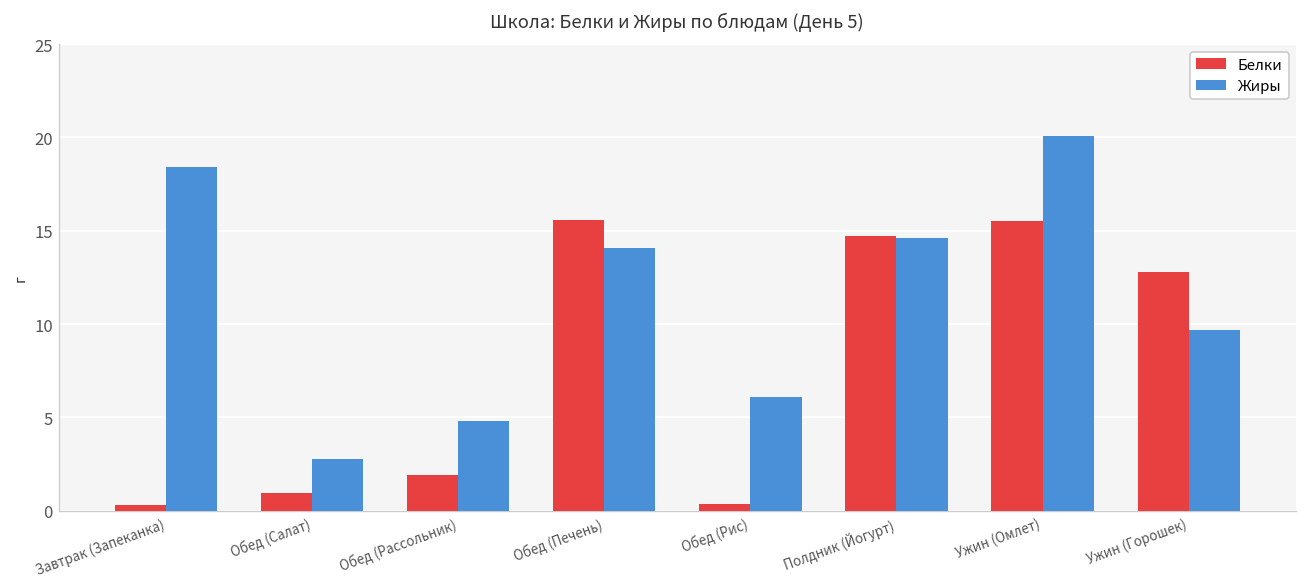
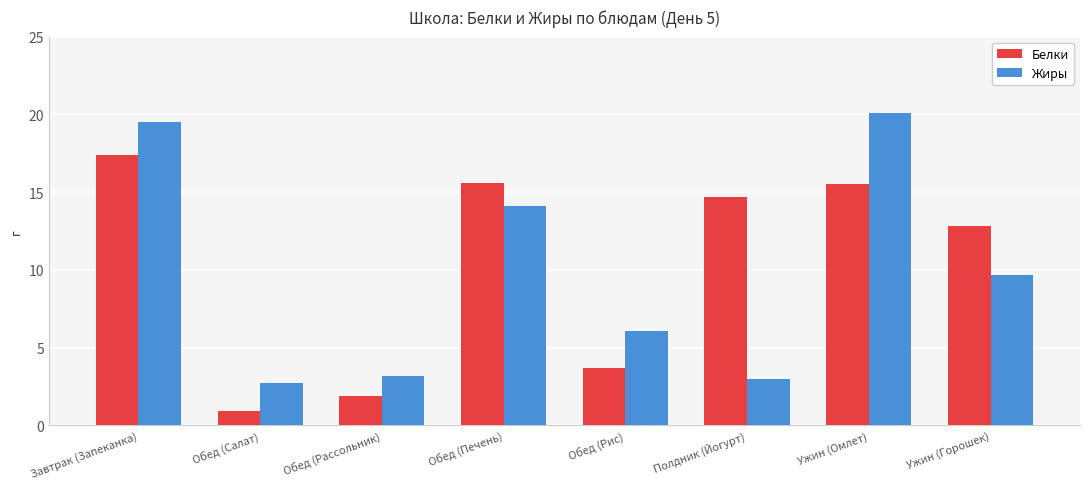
  {
    "Белки": {
-     "Завтрак (Запеканка)": 0.3,
+     "Завтрак (Запеканка)": 17.4,
      "Обед (Салат)": 1.0,
      "Обед (Рассольник)": 1.9,
      "Обед (Печень)": 15.6,
-     "Обед (Рис)": 0.4,
+     "Обед (Рис)": 3.7,
      "Полдник (Йогурт)": 14.7,
      "Ужин (Омлет)": 15.5,
      "Ужин (Горошек)": 12.8
    },
    "Жиры": {
-     "Завтрак (Запеканка)": 18.4,
+     "Завтрак (Запеканка)": 19.5,
      "Обед (Салат)": 2.8,
-     "Обед (Рассольник)": 4.8,
+     "Обед (Рассольник)": 3.2,
      "Обед (Печень)": 14.1,
      "Обед (Рис)": 6.1,
-     "Полдник (Йогурт)": 14.6,
+     "Полдник (Йогурт)": 3.0,
      "Ужин (Омлет)": 20.1,
      "Ужин (Горошек)": 9.7
    }
  }
